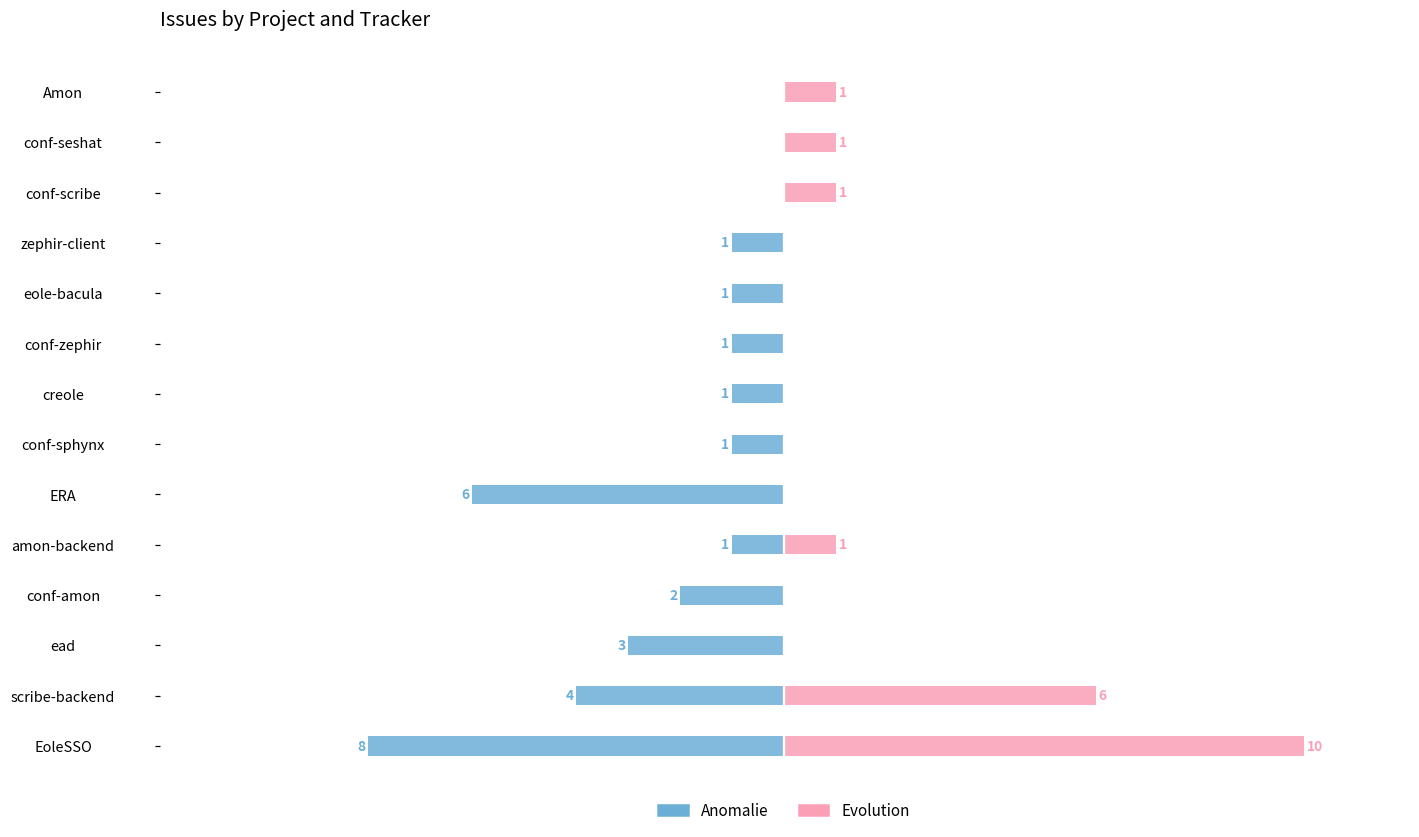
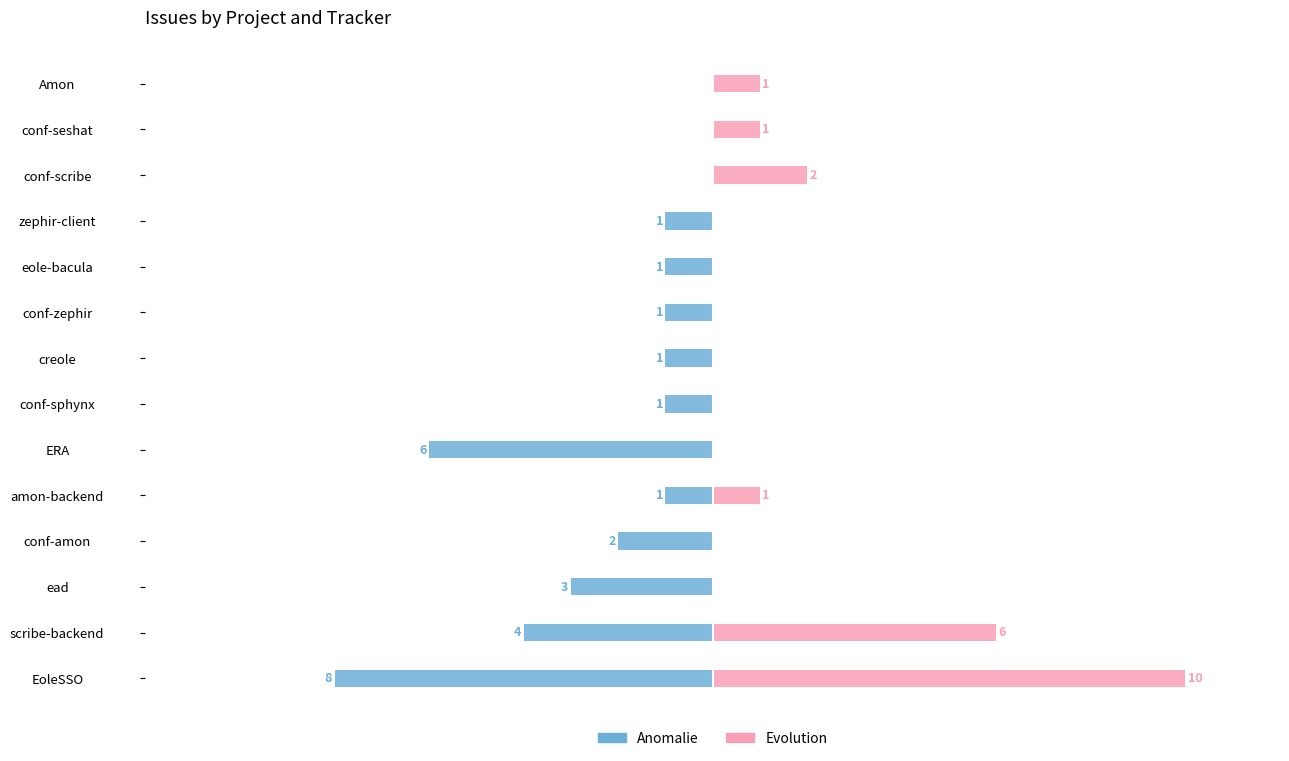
  {
    "Evolution": {
      "Amon": 1,
      "conf-seshat": 1,
-     "conf-scribe": 1,
+     "conf-scribe": 2,
      "amon-backend": 1,
      "scribe-backend": 6,
      "EoleSSO": 10
    }
  }
